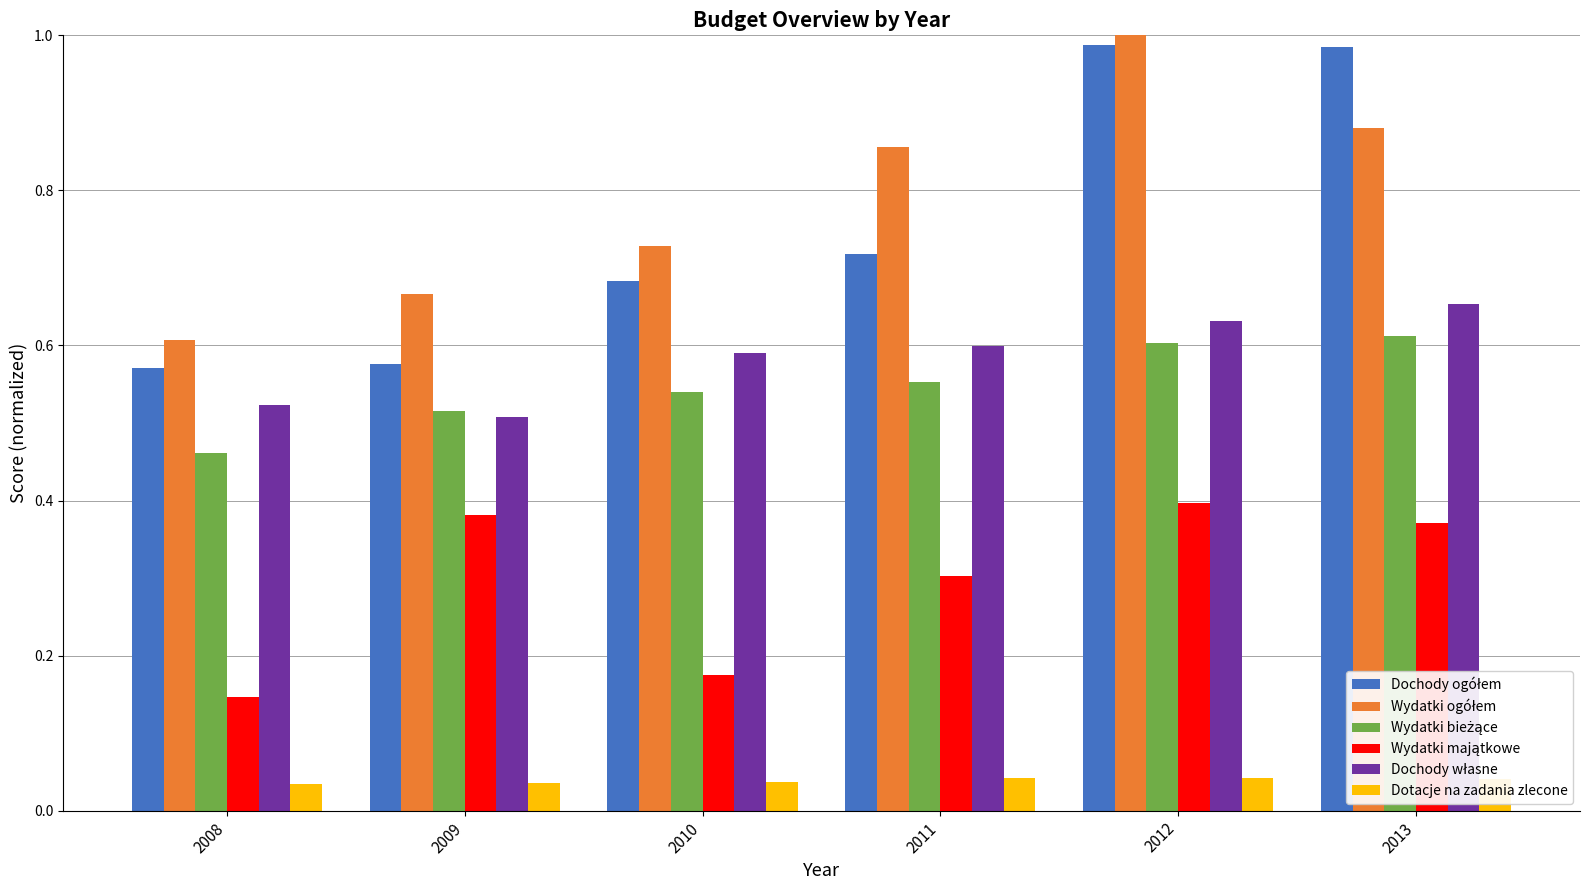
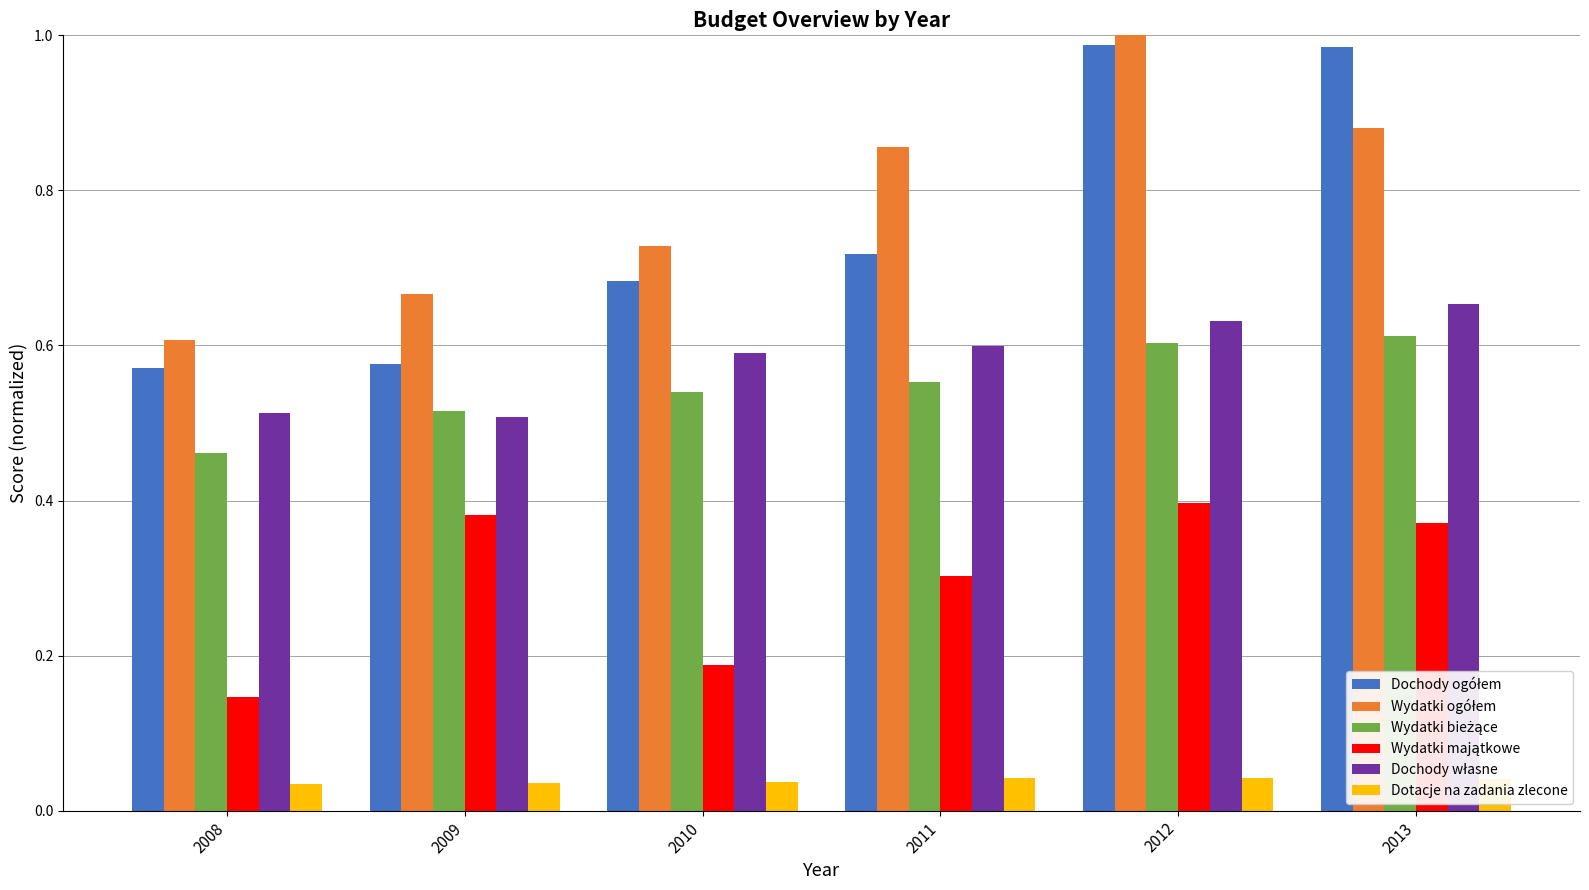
  {
    "Dochody ogółem": {
      "2008": 0.57,
      "2009": 0.58,
      "2010": 0.68,
      "2011": 0.72,
      "2012": 0.99,
      "2013": 0.98
    },
    "Wydatki ogółem": {
      "2008": 0.61,
      "2009": 0.67,
      "2010": 0.73,
      "2011": 0.86,
      "2012": 1.00,
      "2013": 0.88
    },
    "Wydatki bieżące": {
      "2008": 0.46,
      "2009": 0.52,
      "2010": 0.54,
      "2011": 0.55,
      "2012": 0.60,
      "2013": 0.61
    },
    "Wydatki majątkowe": {
      "2008": 0.15,
      "2009": 0.38,
-     "2010": 0.17,
+     "2010": 0.19,
      "2011": 0.30,
      "2012": 0.40,
      "2013": 0.37
    },
    "Dochody własne": {
-     "2008": 0.52,
+     "2008": 0.51,
      "2009": 0.51,
      "2010": 0.59,
      "2011": 0.60,
      "2012": 0.63,
      "2013": 0.65
    },
    "Dotacje na zadania zlecone": {
      "2008": 0.03,
      "2009": 0.04,
      "2010": 0.04,
      "2011": 0.04,
      "2012": 0.04
    }
  }
